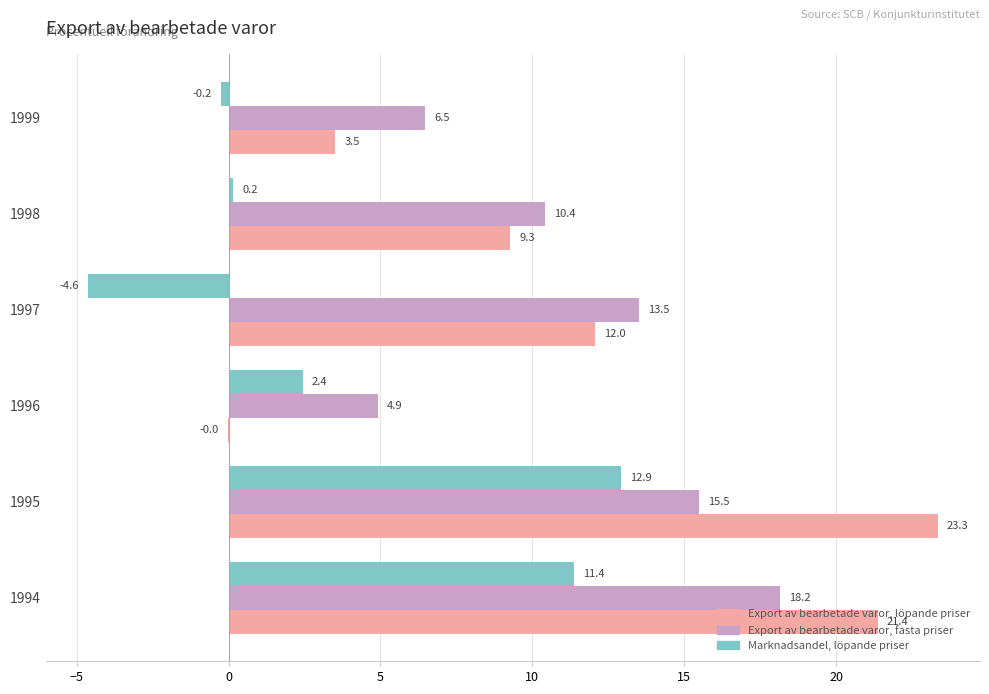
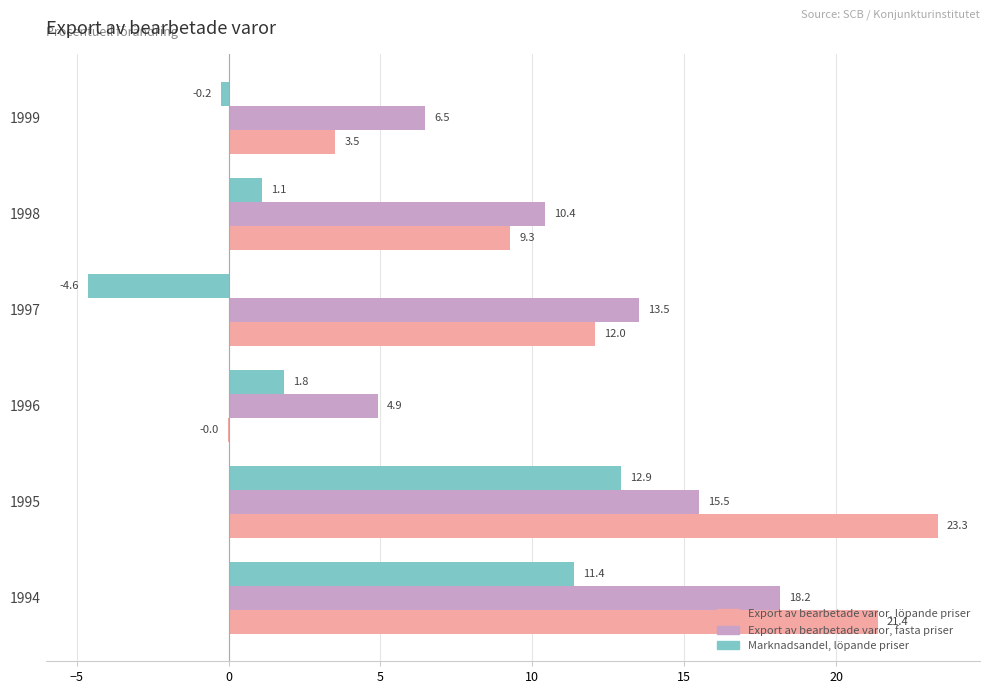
  {
    "Marknadsandel, löpande priser": {
      "1999": -0.2,
-     "1998": 0.2,
+     "1998": 1.1,
      "1997": -4.6,
-     "1996": 2.4,
+     "1996": 1.8,
      "1995": 12.9,
      "1994": 11.4
    }
  }
